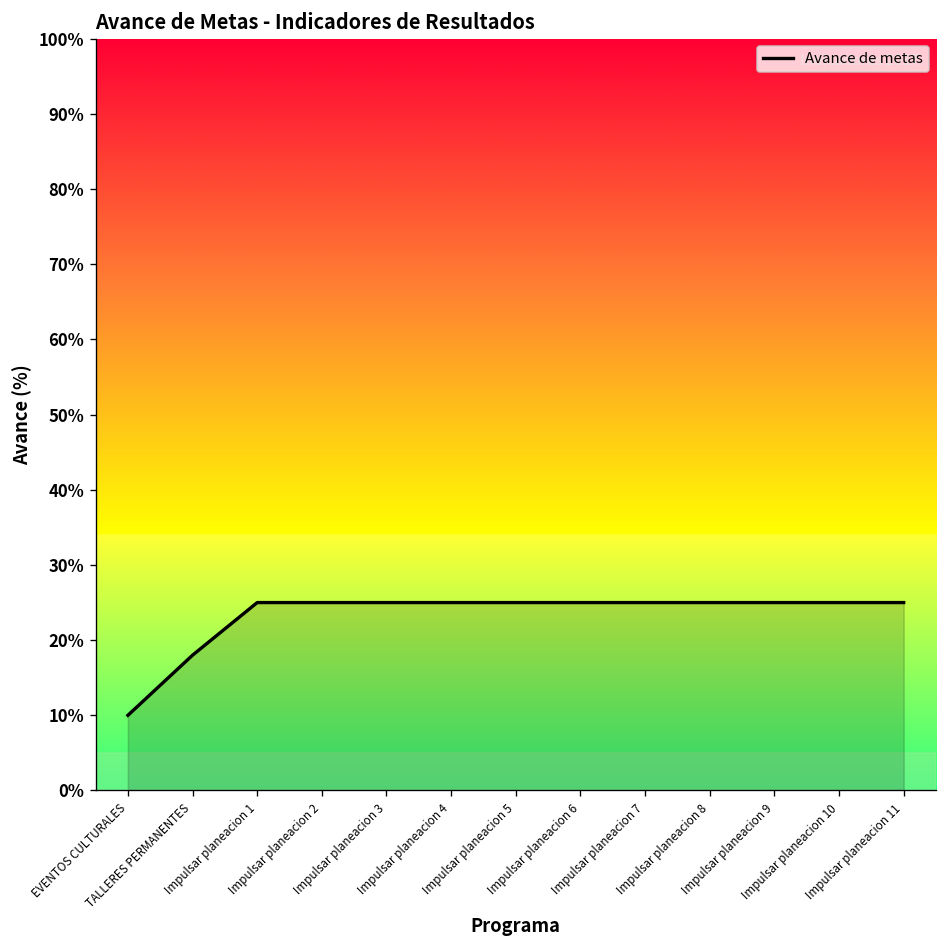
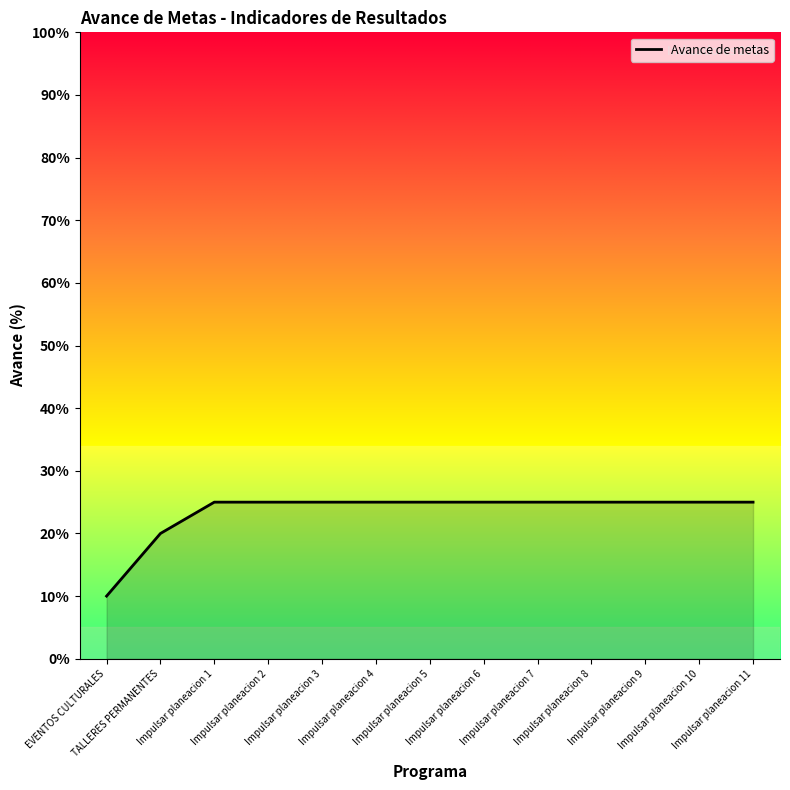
  {
    "EVENTOS CULTURALES": "10%",
-   "TALLERES PERMANENTES": "18%",
+   "TALLERES PERMANENTES": "20%",
    "Impulsar planeacion 1": "25%",
    "Impulsar planeacion 2": "25%",
    "Impulsar planeacion 3": "25%",
    "Impulsar planeacion 4": "25%",
    "Impulsar planeacion 5": "25%",
    "Impulsar planeacion 6": "25%",
    "Impulsar planeacion 7": "25%",
    "Impulsar planeacion 8": "25%",
    "Impulsar planeacion 9": "25%",
    "Impulsar planeacion 10": "25%",
    "Impulsar planeacion 11": "25%"
  }
